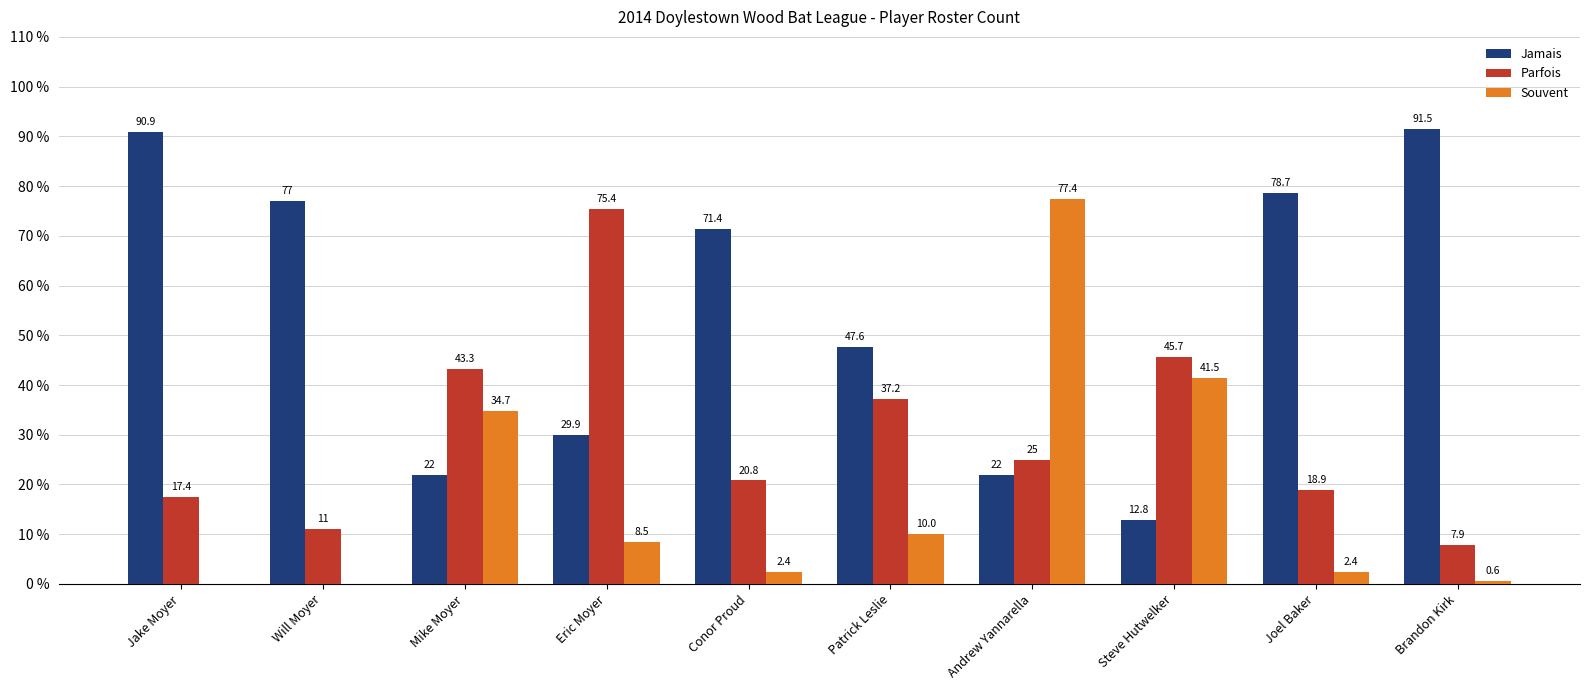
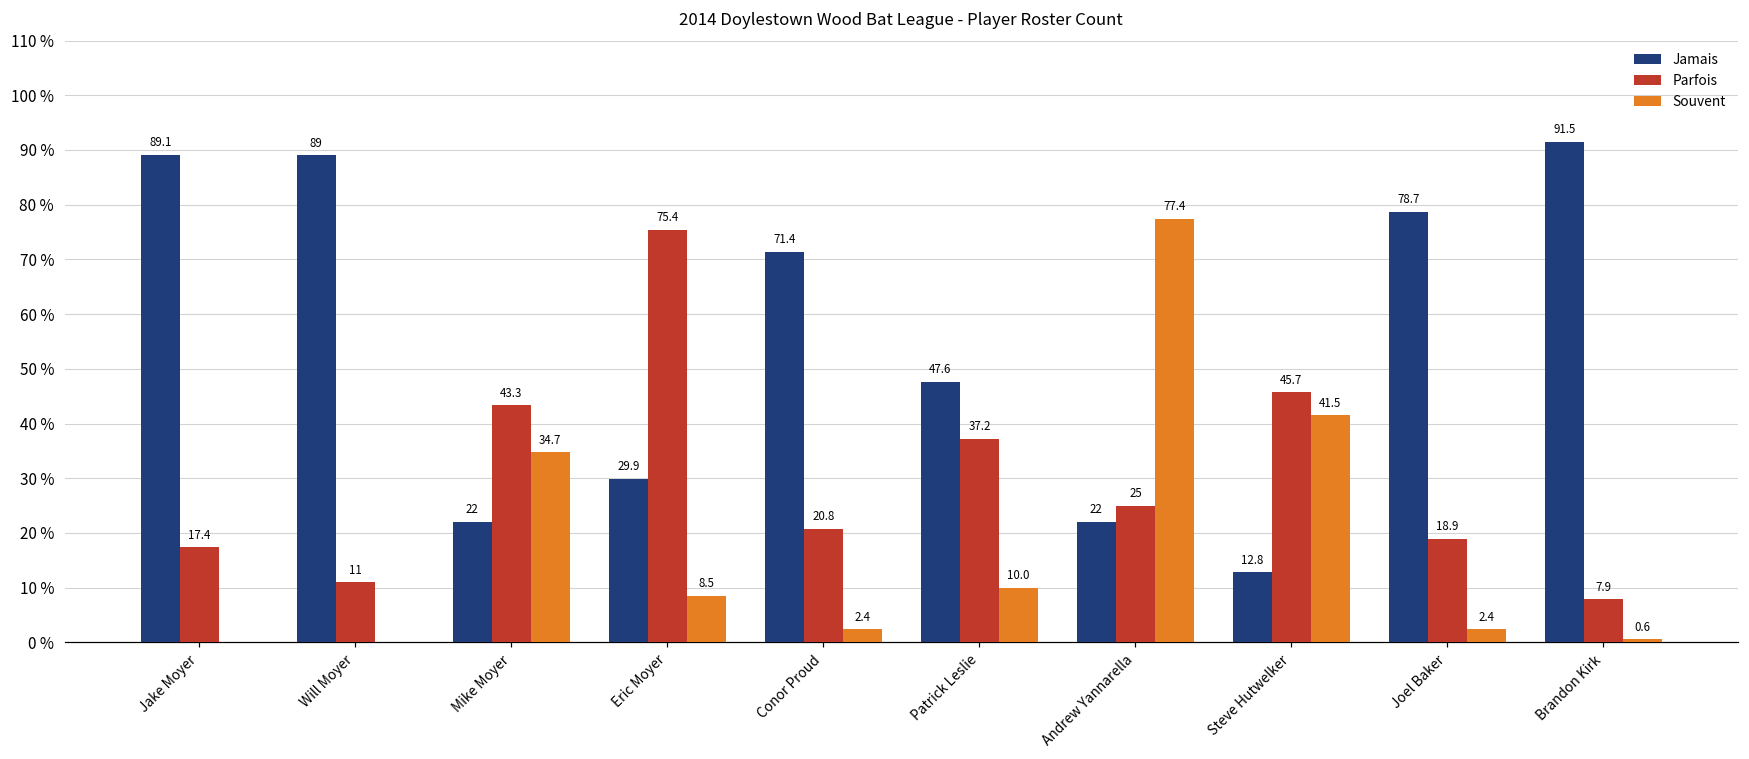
  {
    "Jamais": {
-     "Jake Moyer": 90.9,
-     "Will Moyer": 77,
+     "Jake Moyer": 89.1,
+     "Will Moyer": 89,
      "Mike Moyer": 22,
      "Eric Moyer": 29.9,
      "Conor Proud": 71.4,
      "Patrick Leslie": 47.6,
      "Andrew Yannarella": 22,
      "Steve Hutwelker": 12.8,
      "Joel Baker": 78.7,
      "Brandon Kirk": 91.5
    },
    "Parfois": {
      "Jake Moyer": 17.4,
      "Will Moyer": 11,
      "Mike Moyer": 43.3,
      "Eric Moyer": 75.4,
      "Conor Proud": 20.8,
      "Patrick Leslie": 37.2,
      "Andrew Yannarella": 25,
      "Steve Hutwelker": 45.7,
      "Joel Baker": 18.9,
      "Brandon Kirk": 7.9
    },
    "Souvent": {
      "Mike Moyer": 34.7,
      "Eric Moyer": 8.5,
      "Conor Proud": 2.4,
      "Patrick Leslie": 10.0,
      "Andrew Yannarella": 77.4,
      "Steve Hutwelker": 41.5,
      "Joel Baker": 2.4,
      "Brandon Kirk": 0.6
    }
  }
